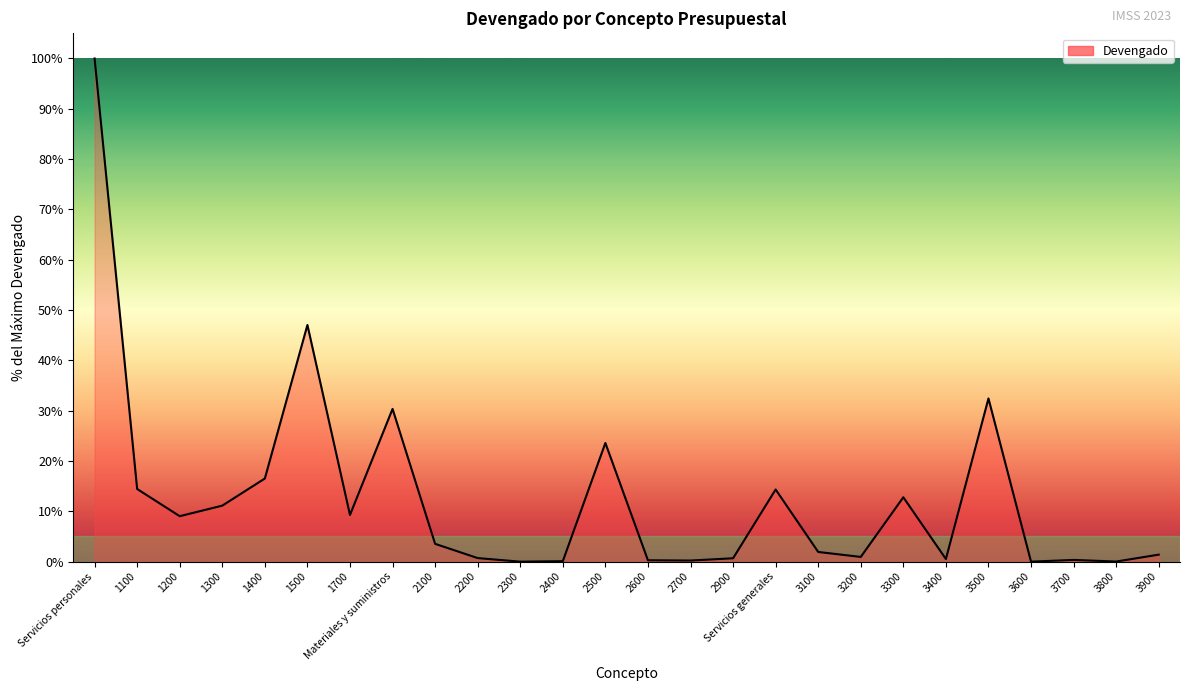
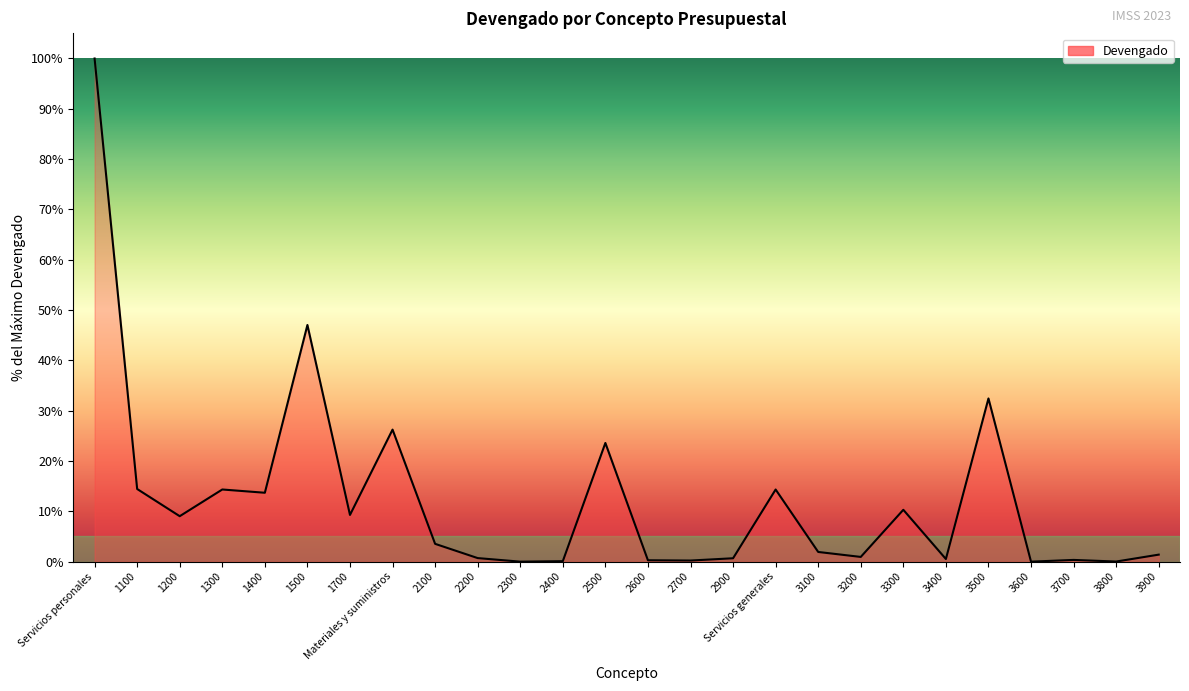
  {
    "Servicios personales": "100%",
    "1100": "14%",
    "1200": "9%",
-   "1300": "11%",
-   "1400": "17%",
+   "1300": "14%",
+   "1400": "14%",
    "1500": "47%",
    "1700": "9%",
-   "Materiales y suministros": "30%",
+   "Materiales y suministros": "26%",
    "2500": "24%",
    "Servicios generales": "14%",
-   "3300": "13%",
+   "3300": "10%",
    "3500": "32%"
  }
